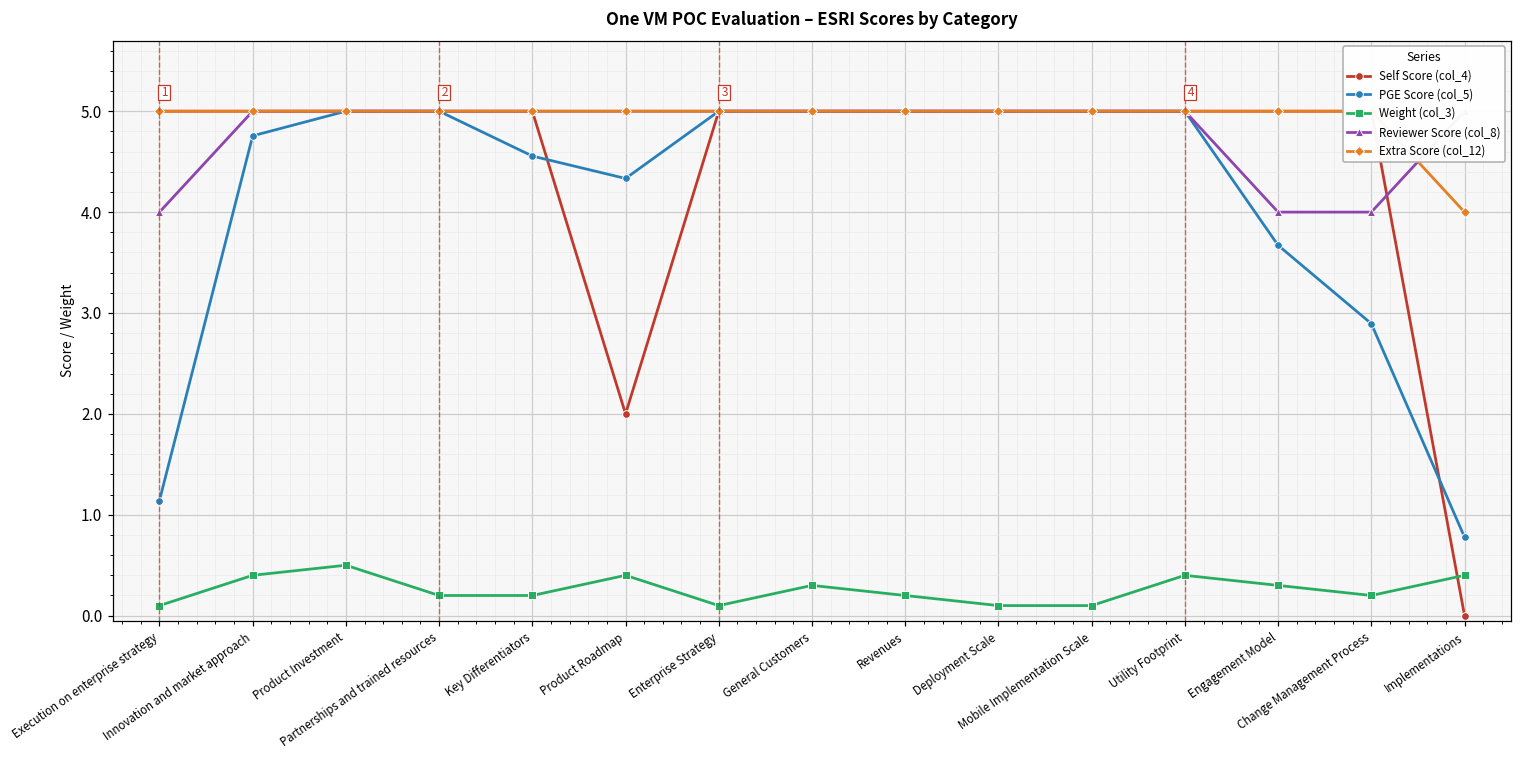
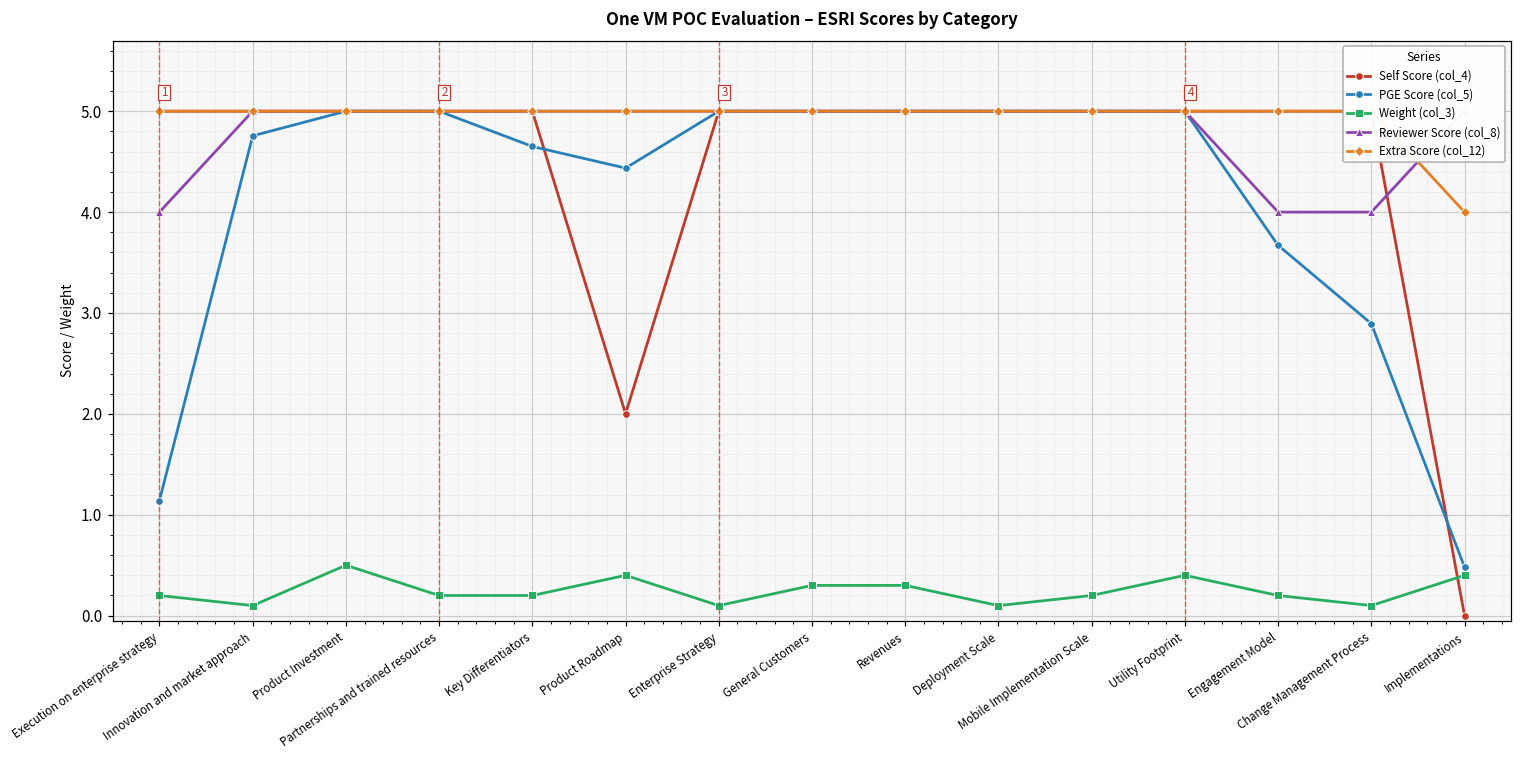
  {
    "Self Score (col_4)": {
      "Product Roadmap": 2.0,
      "Implementations": 0.0
    },
    "PGE Score (col_5)": {
      "Execution on enterprise strategy": 1.1,
      "Innovation and market approach": 4.8,
-     "Key Differentiators": 4.6,
-     "Product Roadmap": 4.3,
+     "Key Differentiators": 4.7,
+     "Product Roadmap": 4.4,
      "Engagement Model": 3.7,
      "Change Management Process": 2.9,
-     "Implementations": 0.8
+     "Implementations": 0.5
    },
    "Weight (col_3)": {
-     "Execution on enterprise strategy": 0.1,
-     "Innovation and market approach": 0.4,
+     "Execution on enterprise strategy": 0.2,
+     "Innovation and market approach": 0.1,
      "Product Investment": 0.5,
      "Partnerships and trained resources": 0.2,
      "Key Differentiators": 0.2,
      "Product Roadmap": 0.4,
      "Enterprise Strategy": 0.1,
      "General Customers": 0.3,
-     "Revenues": 0.2,
+     "Revenues": 0.3,
      "Deployment Scale": 0.1,
-     "Mobile Implementation Scale": 0.1,
+     "Mobile Implementation Scale": 0.2,
      "Utility Footprint": 0.4,
-     "Engagement Model": 0.3,
-     "Change Management Process": 0.2,
+     "Engagement Model": 0.2,
+     "Change Management Process": 0.1,
      "Implementations": 0.4
    },
    "Reviewer Score (col_8)": {
      "Execution on enterprise strategy": 4.0,
      "Engagement Model": 4.0,
      "Change Management Process": 4.0
    },
    "Extra Score (col_12)": {
      "Implementations": 4.0
    }
  }
